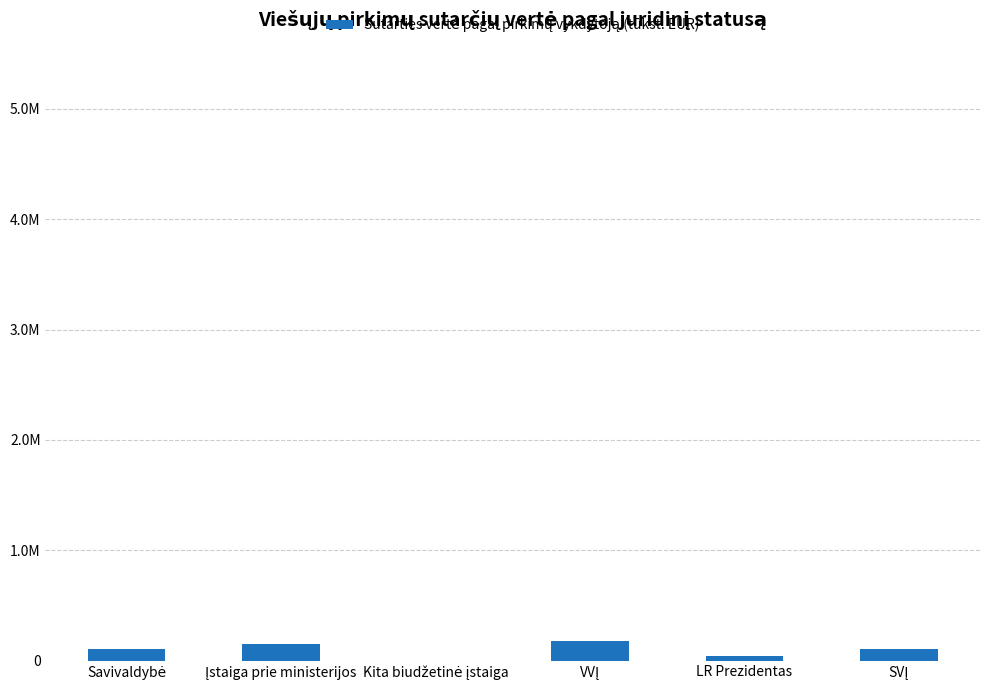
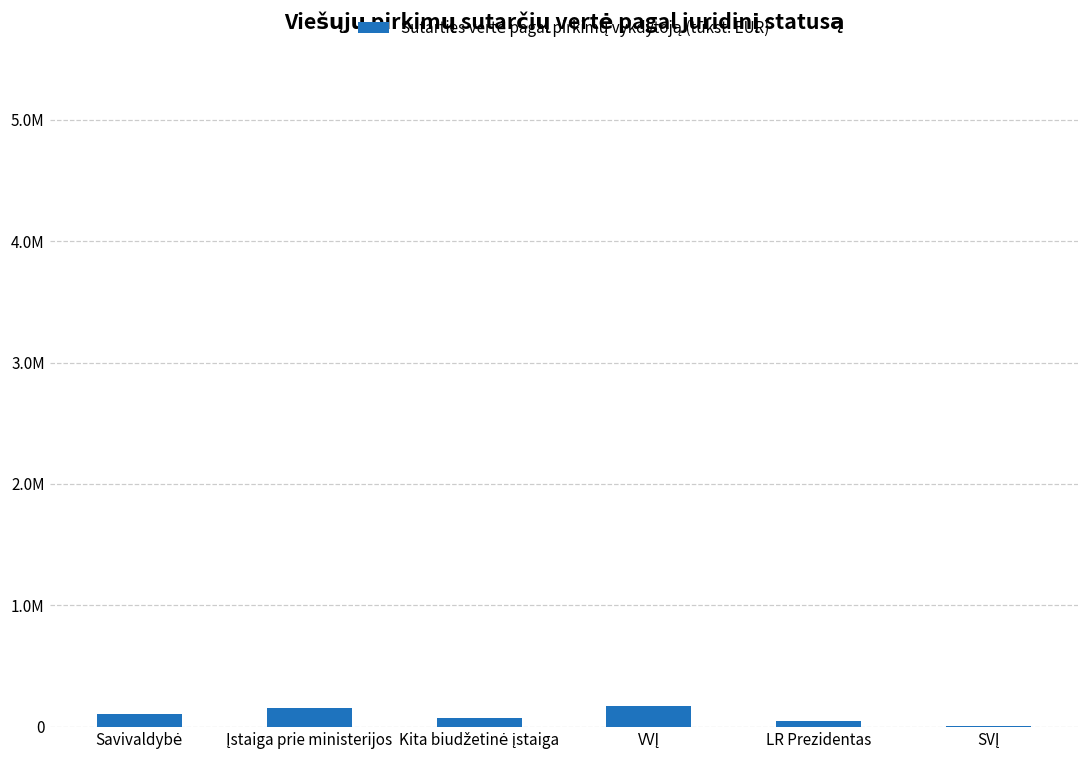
  {
    "Savivaldybė": 100000,
    "Įstaiga prie ministerijos": 150000,
-   "Kita biudžetinė įstaiga": 0,
+   "Kita biudžetinė įstaiga": 70000,
    "VVĮ": 170000,
    "LR Prezidentas": 40000,
-   "SVĮ": 100000
+   "SVĮ": 10000
  }
